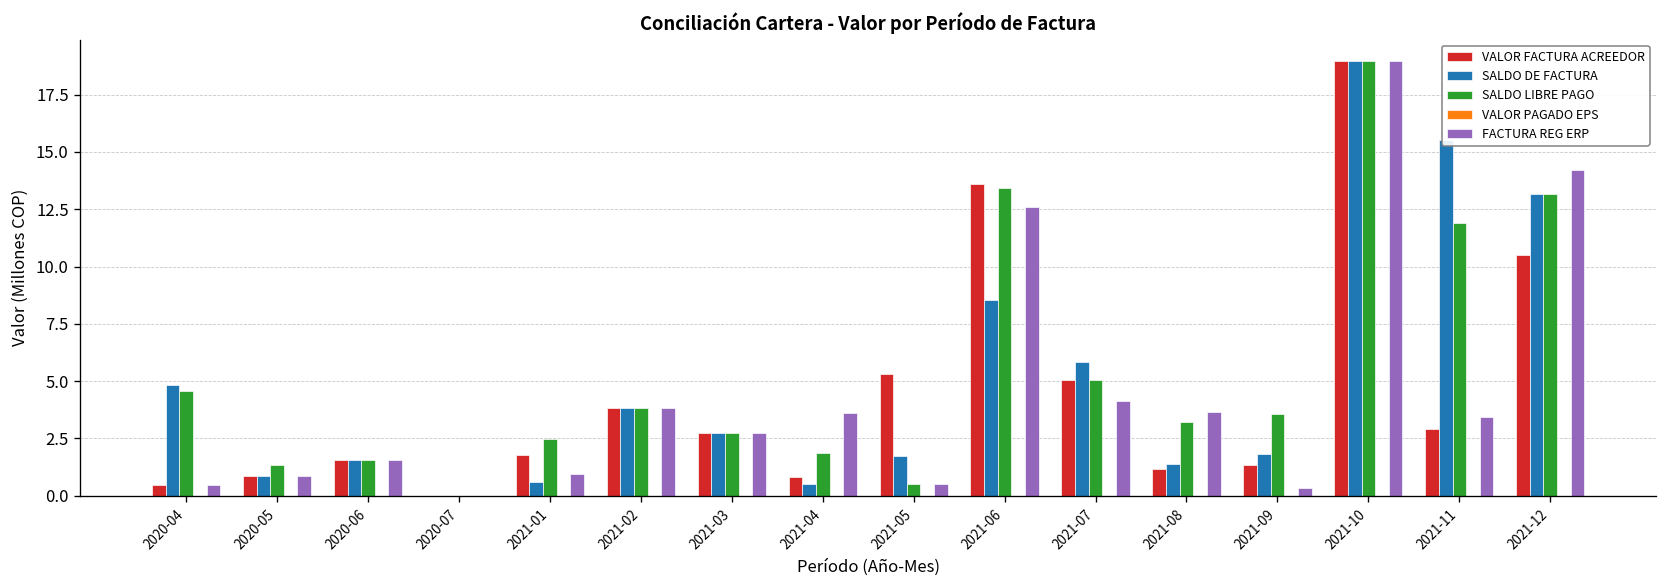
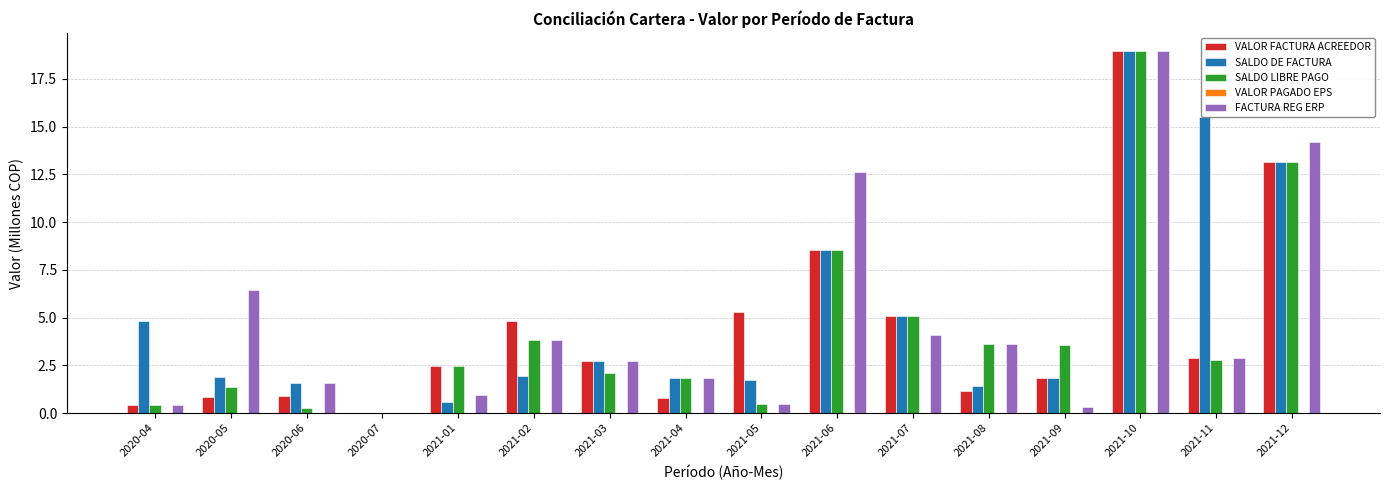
  {
    "VALOR FACTURA ACREEDOR": {
      "2020-04": 0.5,
      "2020-05": 0.9,
-     "2020-06": 1.6,
+     "2020-06": 0.9,
      "2020-07": 0.0,
-     "2021-01": 1.8,
-     "2021-02": 3.8,
+     "2021-01": 2.5,
+     "2021-02": 4.8,
      "2021-03": 2.7,
      "2021-04": 0.8,
      "2021-05": 5.3,
-     "2021-06": 13.6,
+     "2021-06": 8.6,
      "2021-07": 5.1,
      "2021-08": 1.2,
-     "2021-09": 1.3,
+     "2021-09": 1.8,
      "2021-10": 18.9,
      "2021-11": 2.9,
-     "2021-12": 10.5
+     "2021-12": 13.2
    },
    "SALDO DE FACTURA": {
      "2020-04": 4.8,
-     "2020-05": 0.9,
+     "2020-05": 1.9,
      "2020-06": 1.6,
      "2020-07": 0.0,
      "2021-01": 0.6,
-     "2021-02": 3.8,
+     "2021-02": 2.0,
      "2021-03": 2.7,
-     "2021-04": 0.5,
+     "2021-04": 1.9,
      "2021-05": 1.7,
      "2021-06": 8.6,
-     "2021-07": 5.8,
+     "2021-07": 5.1,
      "2021-08": 1.4,
      "2021-09": 1.8,
      "2021-10": 18.9,
      "2021-12": 13.2
    },
    "SALDO LIBRE PAGO": {
-     "2020-04": 4.6,
+     "2020-04": 0.5,
      "2020-05": 1.4,
-     "2020-06": 1.6,
+     "2020-06": 0.2,
      "2020-07": 0.0,
      "2021-01": 2.5,
      "2021-02": 3.8,
-     "2021-03": 2.7,
+     "2021-03": 2.1,
      "2021-04": 1.9,
      "2021-05": 0.5,
-     "2021-06": 13.4,
+     "2021-06": 8.6,
      "2021-07": 5.1,
-     "2021-08": 3.2,
+     "2021-08": 3.6,
      "2021-09": 3.6,
      "2021-10": 18.9,
-     "2021-11": 11.9,
+     "2021-11": 2.8,
      "2021-12": 13.2
    },
    "VALOR PAGADO EPS": {
      "2020-04": 0.0,
      "2020-05": 0.0,
      "2020-06": 0.0,
      "2020-07": 0.0,
      "2021-01": 0.0,
      "2021-02": 0.0,
      "2021-03": 0.0,
      "2021-04": 0.0,
      "2021-05": 0.0,
      "2021-06": 0.0,
      "2021-07": 0.0,
      "2021-08": 0.0,
      "2021-09": 0.0,
      "2021-10": 0.0,
      "2021-11": 0.0,
      "2021-12": 0.0
    },
    "FACTURA REG ERP": {
      "2020-04": 0.5,
-     "2020-05": 0.9,
+     "2020-05": 6.4,
      "2020-06": 1.6,
      "2020-07": 0.0,
      "2021-01": 0.9,
      "2021-02": 3.8,
      "2021-03": 2.7,
-     "2021-04": 3.6,
+     "2021-04": 1.9,
      "2021-05": 0.5,
      "2021-06": 12.6,
      "2021-07": 4.1,
      "2021-08": 3.6,
      "2021-09": 0.3,
      "2021-10": 18.9,
-     "2021-11": 3.4,
+     "2021-11": 2.9,
      "2021-12": 14.2
    }
  }
